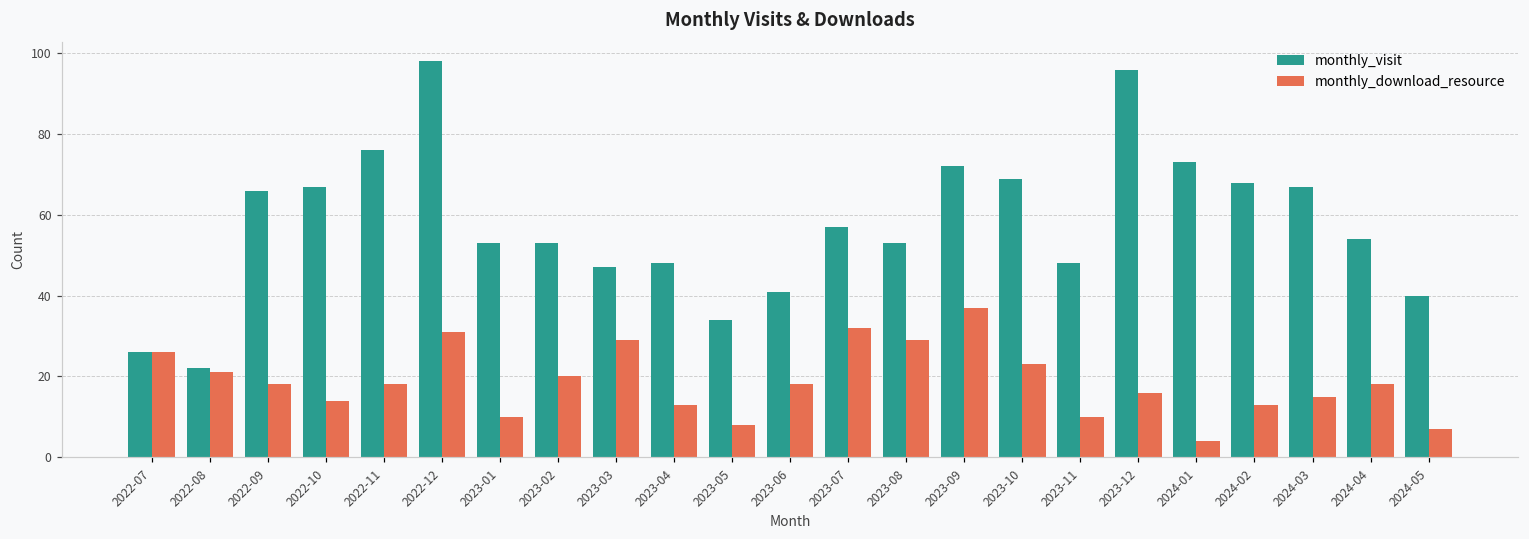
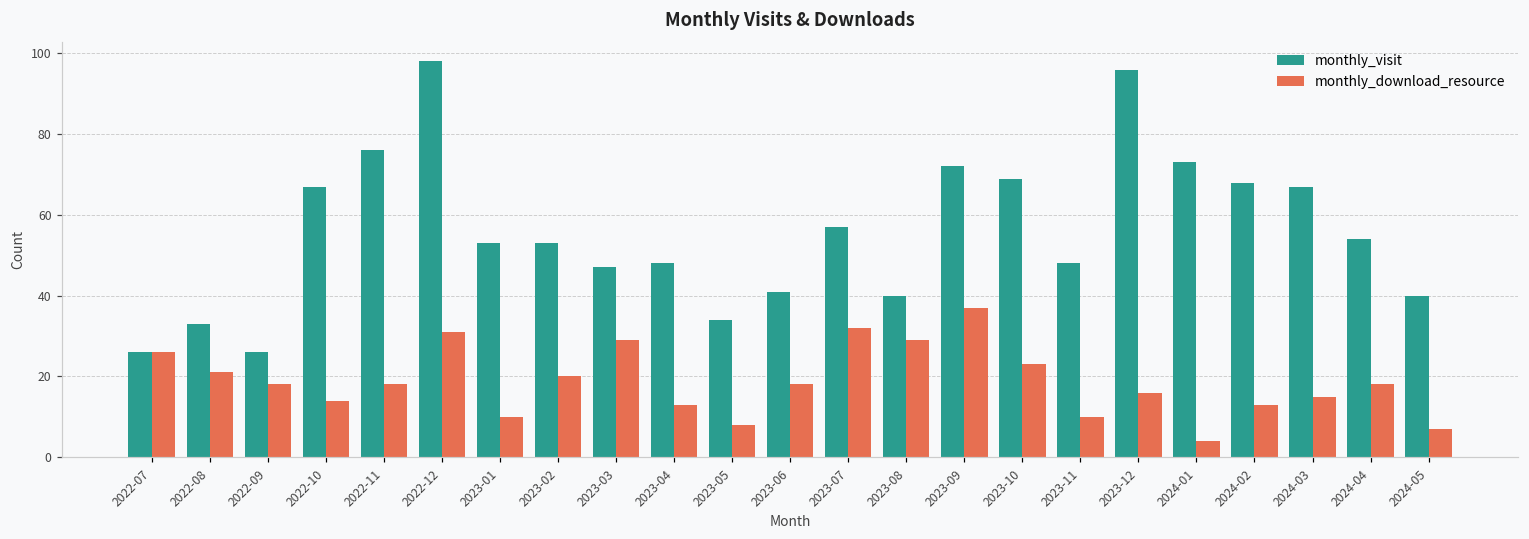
  {
    "monthly_visit": {
      "2022-07": 26,
-     "2022-08": 22,
-     "2022-09": 66,
+     "2022-08": 33,
+     "2022-09": 26,
      "2022-10": 67,
      "2022-11": 76,
      "2022-12": 98,
      "2023-01": 53,
      "2023-02": 53,
      "2023-03": 47,
      "2023-04": 48,
      "2023-05": 34,
      "2023-06": 41,
      "2023-07": 57,
-     "2023-08": 53,
+     "2023-08": 40,
      "2023-09": 72,
      "2023-10": 69,
      "2023-11": 48,
      "2023-12": 96,
      "2024-01": 73,
      "2024-02": 68,
      "2024-03": 67,
      "2024-04": 54,
      "2024-05": 40
    },
    "monthly_download_resource": {
      "2022-07": 26,
      "2022-08": 21,
      "2022-09": 18,
      "2022-10": 14,
      "2022-11": 18,
      "2022-12": 31,
      "2023-01": 10,
      "2023-02": 20,
      "2023-03": 29,
      "2023-04": 13,
      "2023-05": 8,
      "2023-06": 18,
      "2023-07": 32,
      "2023-08": 29,
      "2023-09": 37,
      "2023-10": 23,
      "2023-11": 10,
      "2023-12": 16,
      "2024-01": 4,
      "2024-02": 13,
      "2024-03": 15,
      "2024-04": 18,
      "2024-05": 7
    }
  }
